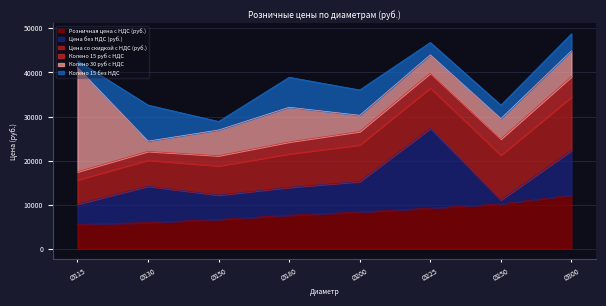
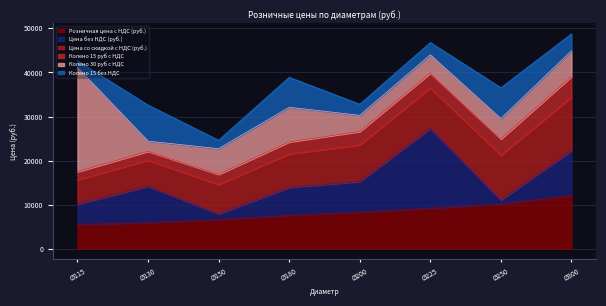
  {
    "Цена без НДС (руб.)": {
      "Ø115": 5000,
      "Ø130": 8000,
-     "Ø150": 6000,
+     "Ø150": 1000,
      "Ø180": 6000,
      "Ø200": 7000,
      "Ø225": 18000,
      "Ø250": 1000,
      "Ø300": 10000
    },
    "Колено 30 руб с НДС": {
      "Ø130": 2000,
      "Ø150": 6000,
      "Ø180": 8000,
      "Ø200": 4000,
      "Ø225": 4000,
      "Ø250": 5000,
      "Ø300": 6000
    },
    "Колено 15 без НДС": {
      "Ø130": 8000,
      "Ø150": 2000,
      "Ø180": 7000,
-     "Ø200": 6000,
+     "Ø200": 3000,
      "Ø225": 3000,
-     "Ø250": 3000,
+     "Ø250": 7000,
      "Ø300": 4000
    }
  }
